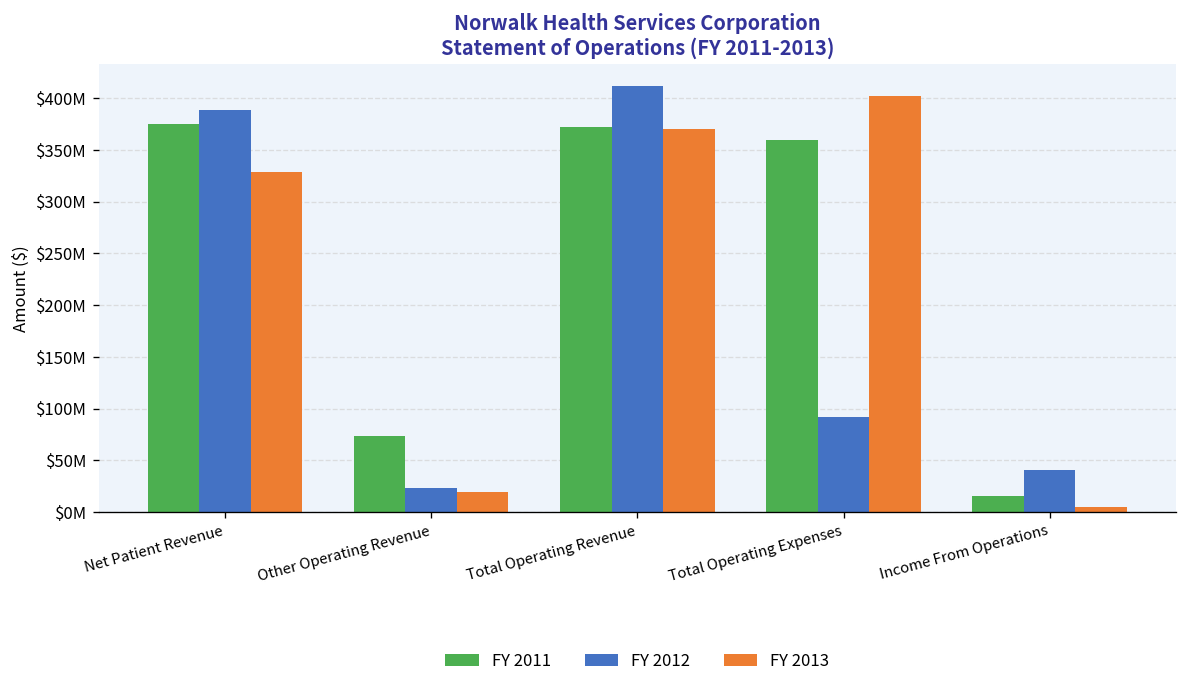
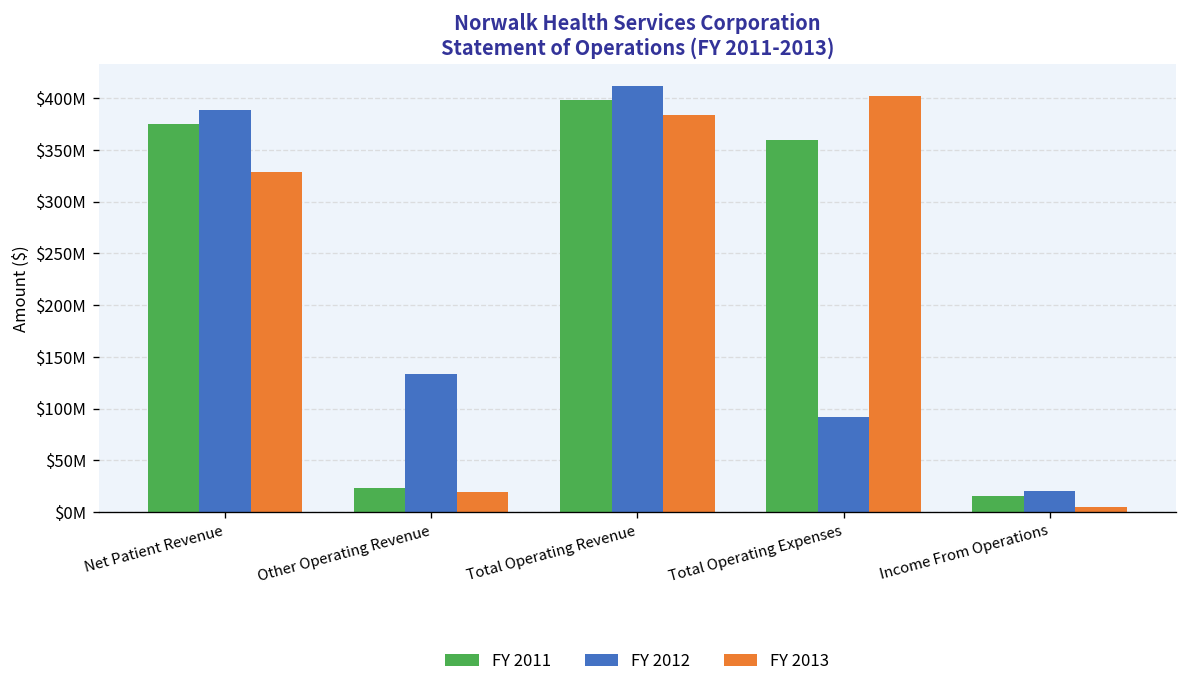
  {
    "FY 2011": {
      "Net Patient Revenue": "$370000000",
-     "Other Operating Revenue": "$70000000",
-     "Total Operating Revenue": "$370000000",
+     "Other Operating Revenue": "$20000000",
+     "Total Operating Revenue": "$400000000",
      "Total Operating Expenses": "$360000000",
      "Income From Operations": "$20000000"
    },
    "FY 2012": {
      "Net Patient Revenue": "$390000000",
-     "Other Operating Revenue": "$20000000",
+     "Other Operating Revenue": "$130000000",
      "Total Operating Revenue": "$410000000",
      "Total Operating Expenses": "$90000000",
-     "Income From Operations": "$40000000"
+     "Income From Operations": "$20000000"
    },
    "FY 2013": {
      "Net Patient Revenue": "$330000000",
      "Other Operating Revenue": "$20000000",
-     "Total Operating Revenue": "$370000000",
+     "Total Operating Revenue": "$380000000",
      "Total Operating Expenses": "$400000000",
      "Income From Operations": "$0"
    }
  }
